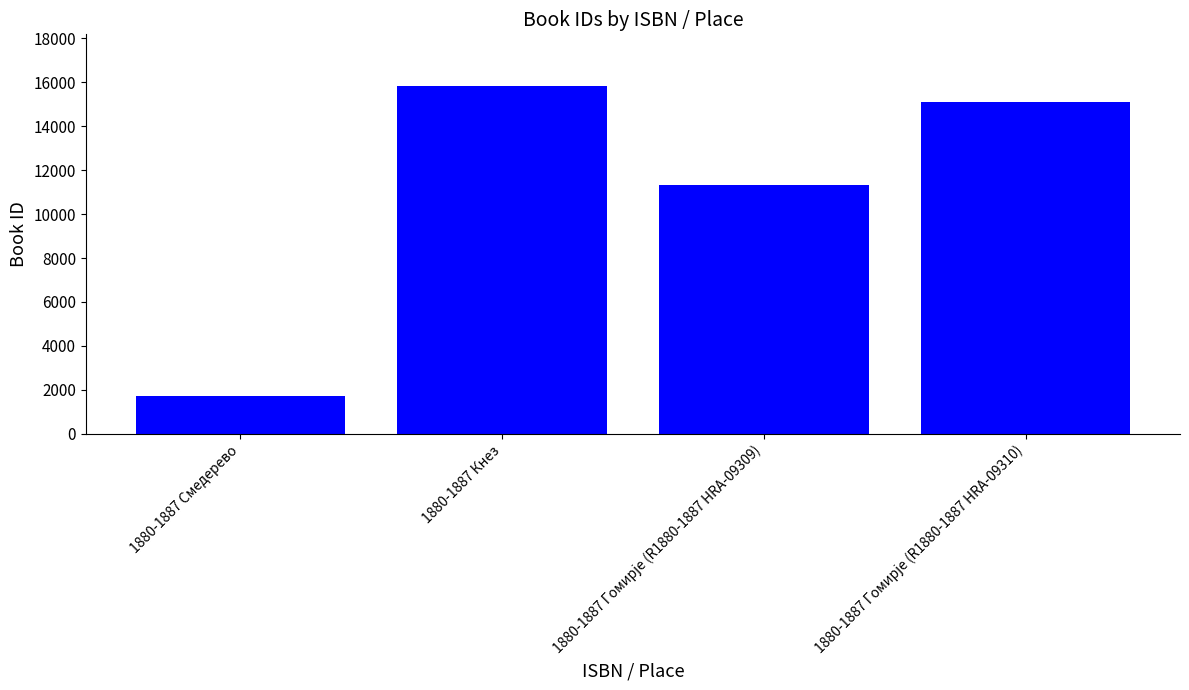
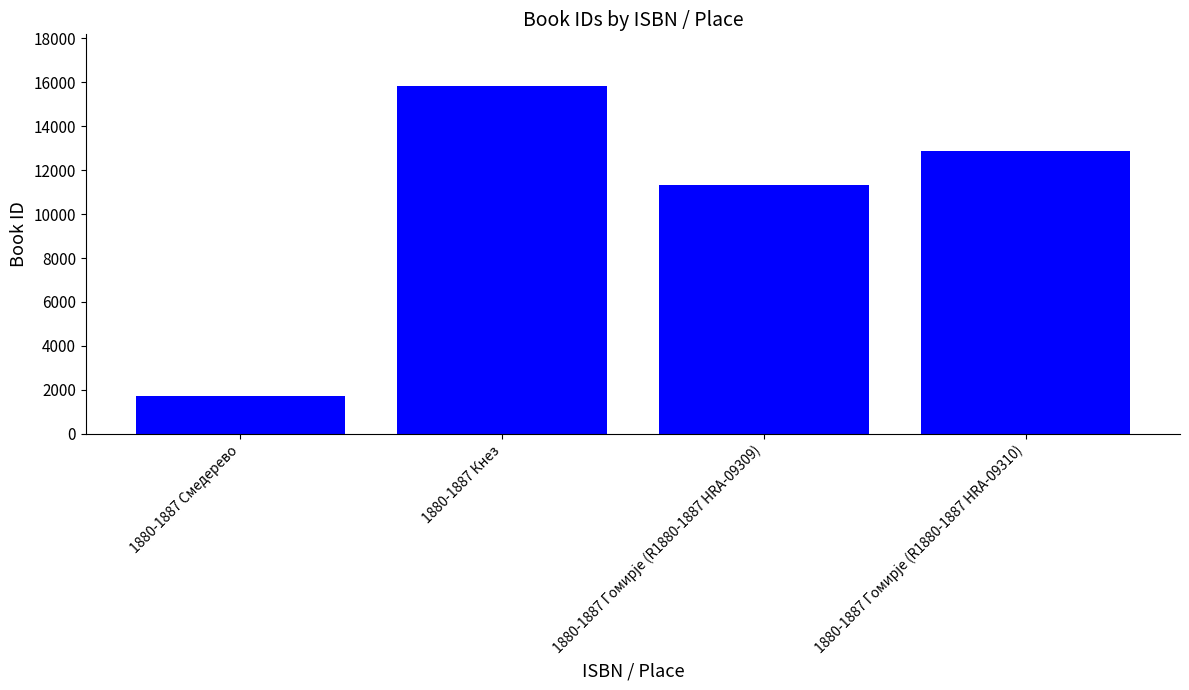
  {
    "1880-1887 Смедерево": 1700,
    "1880-1887 Кнез": 15800,
    "1880-1887 Гомирје (R1880-1887 HRA-09309)": 11300,
-   "1880-1887 Гомирје (R1880-1887 HRA-09310)": 15100
+   "1880-1887 Гомирје (R1880-1887 HRA-09310)": 12900
  }
